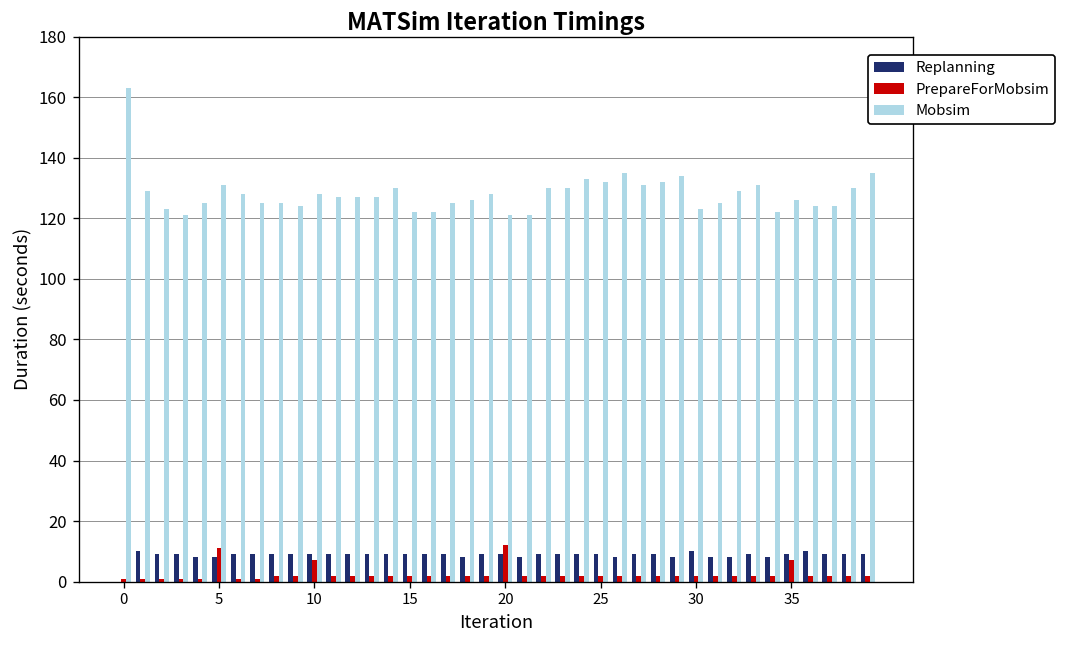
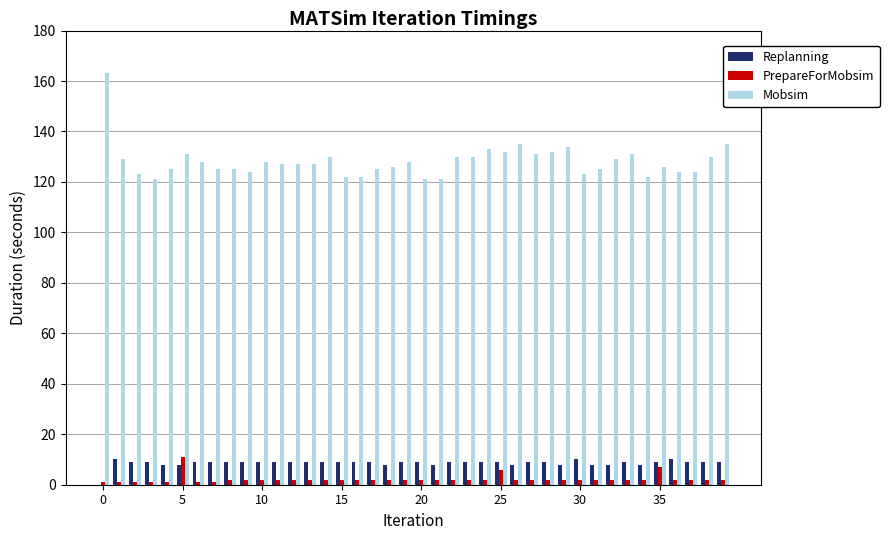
  {
    "PrepareForMobsim": {
      "0": 1,
      "5": 11,
-     "10": 7,
+     "10": 2,
      "15": 2,
-     "20": 12,
-     "25": 2,
+     "20": 2,
+     "25": 6,
      "30": 2,
      "35": 7
    }
  }
